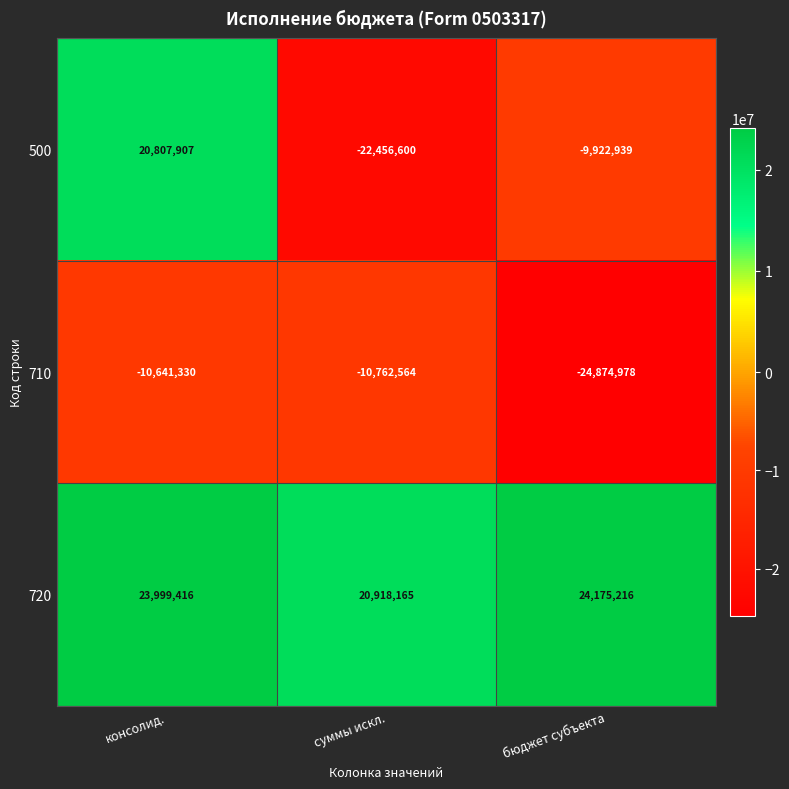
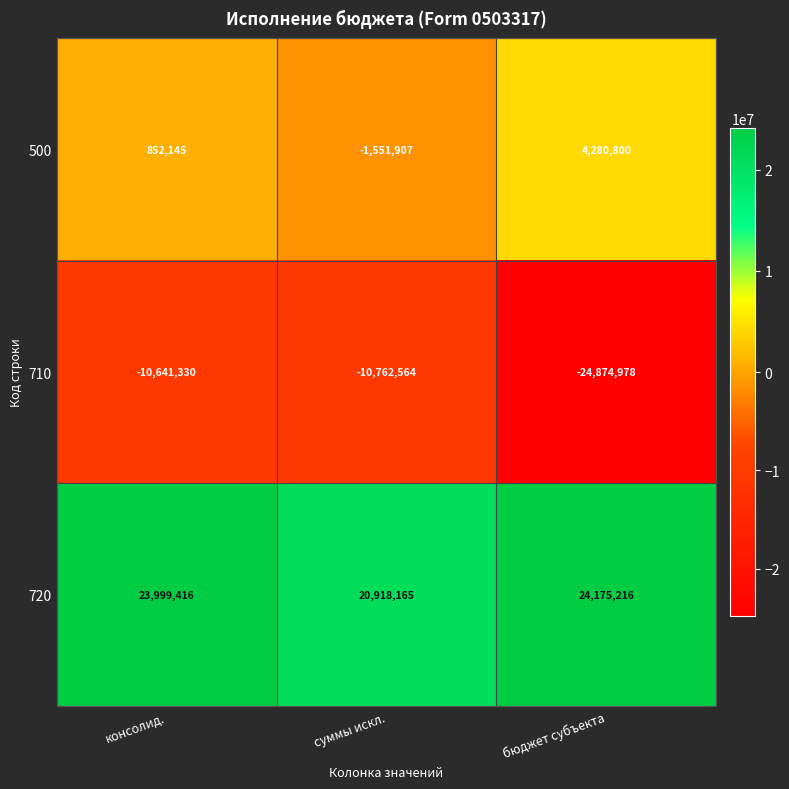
  {
    "500": {
-     "консолид.": "20,807,907",
-     "суммы искл.": "-22,456,600",
-     "бюджет субъекта": "-9,922,939"
+     "консолид.": "852,145",
+     "суммы искл.": "-1,551,907",
+     "бюджет субъекта": "4,280,800"
    },
    "710": {
      "консолид.": "-10,641,330",
      "суммы искл.": "-10,762,564",
      "бюджет субъекта": "-24,874,978"
    },
    "720": {
      "консолид.": "23,999,416",
      "суммы искл.": "20,918,165",
      "бюджет субъекта": "24,175,216"
    }
  }
